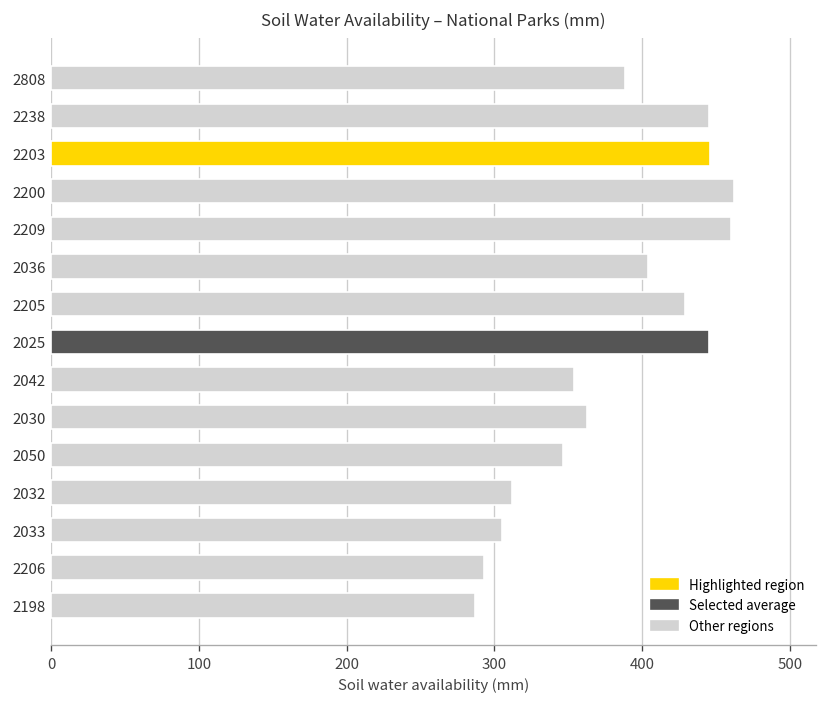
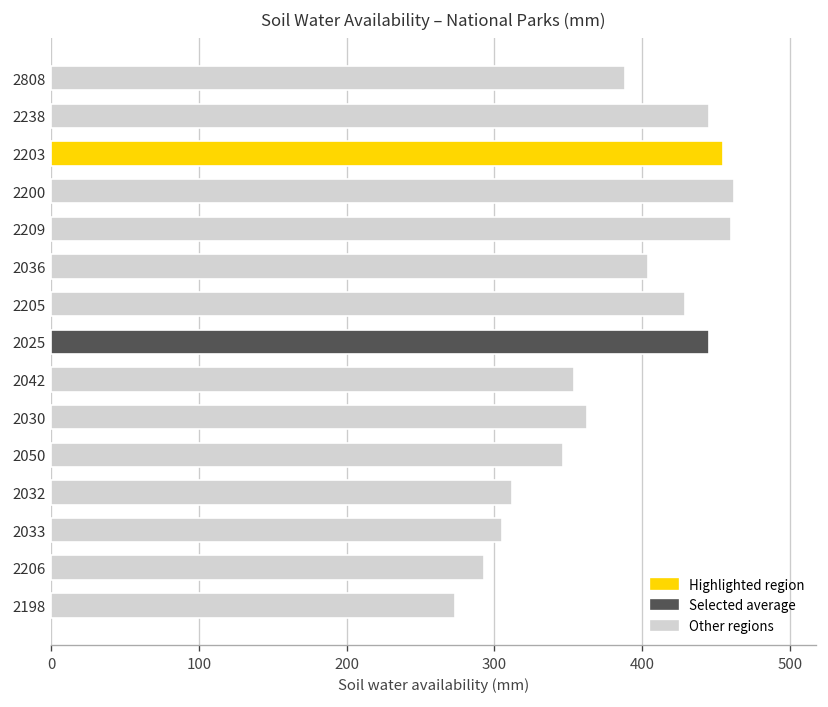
  {
    "2808": 389,
    "2238": 445,
-   "2203": 446,
+   "2203": 455,
    "2200": 462,
    "2209": 460,
    "2036": 404,
    "2205": 429,
    "2025": 445,
    "2042": 354,
    "2030": 363,
    "2050": 346,
    "2032": 312,
    "2033": 305,
    "2206": 293,
-   "2198": 287
+   "2198": 273
  }
